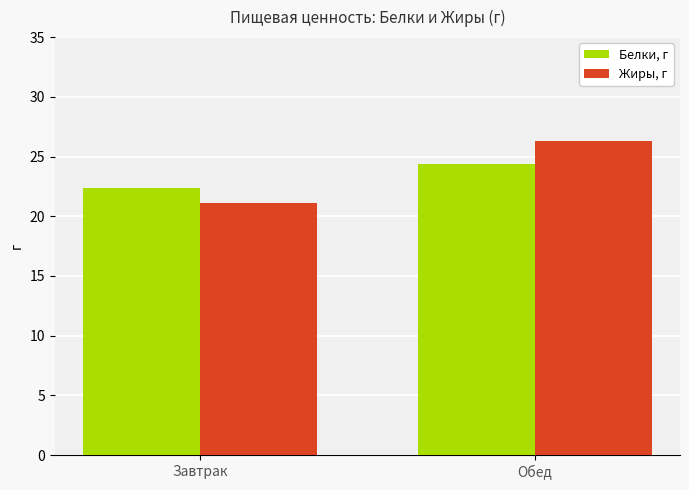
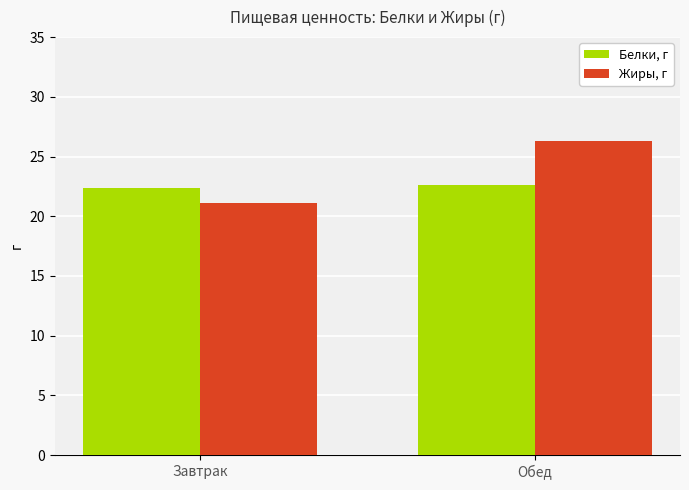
  {
    "Белки, г": {
      "Завтрак": 22.4,
-     "Обед": 24.4
+     "Обед": 22.6
    },
    "Жиры, г": {
      "Завтрак": 21.1,
      "Обед": 26.3
    }
  }
